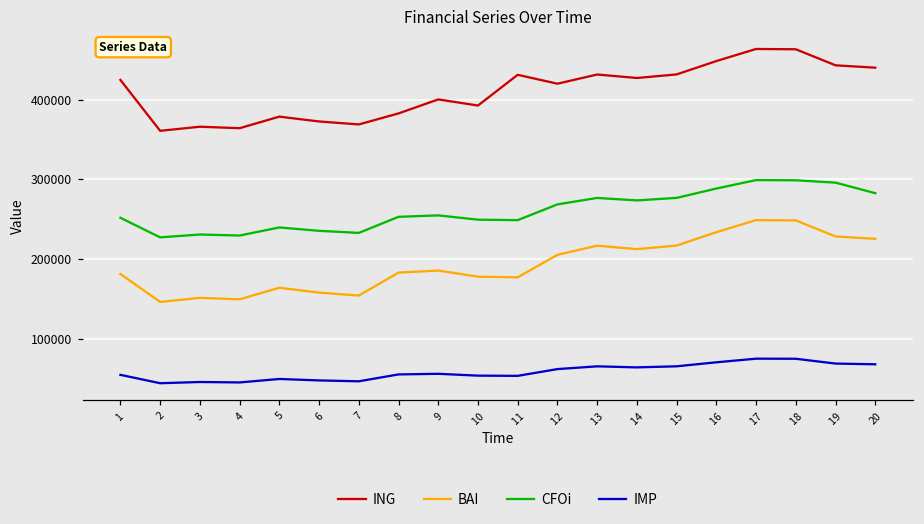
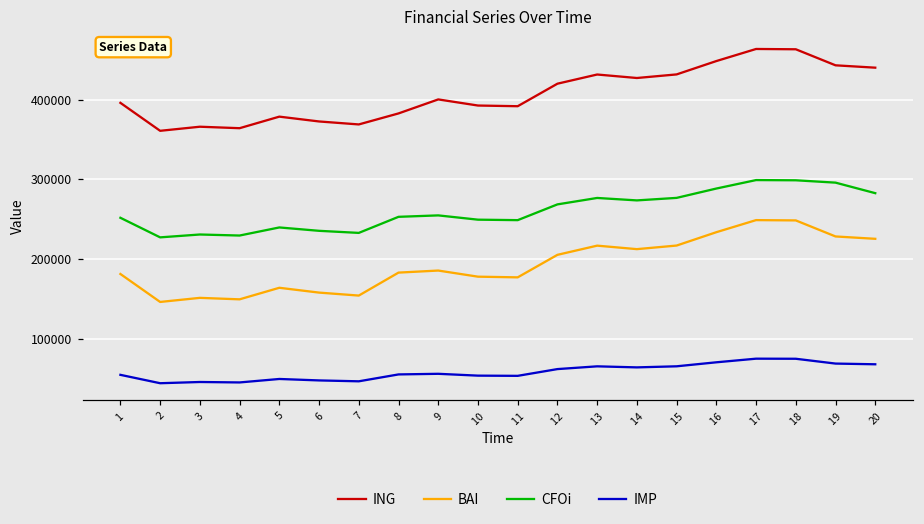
  {
    "ING": {
-     "1": 430000,
+     "1": 400000,
      "2": 360000,
      "3": 370000,
      "4": 360000,
      "5": 380000,
      "6": 370000,
      "7": 370000,
      "8": 380000,
      "9": 400000,
      "10": 390000,
-     "11": 430000,
+     "11": 390000,
      "12": 420000,
      "13": 430000,
      "14": 430000,
      "15": 430000,
      "16": 450000,
      "17": 460000,
      "18": 460000,
      "19": 440000,
      "20": 440000
    },
    "BAI": {
      "1": 180000,
      "2": 150000,
      "3": 150000,
      "4": 150000,
      "5": 160000,
      "6": 160000,
      "7": 150000,
      "8": 180000,
      "9": 190000,
      "10": 180000,
      "11": 180000,
      "12": 210000,
      "13": 220000,
      "14": 210000,
      "15": 220000,
      "16": 230000,
      "17": 250000,
      "18": 250000,
      "19": 230000,
      "20": 230000
    },
    "CFOi": {
      "1": 250000,
      "2": 230000,
      "3": 230000,
      "4": 230000,
      "5": 240000,
      "6": 240000,
      "7": 230000,
      "8": 250000,
      "9": 250000,
      "10": 250000,
      "11": 250000,
      "12": 270000,
      "13": 280000,
      "14": 270000,
      "15": 280000,
      "16": 290000,
      "17": 300000,
      "18": 300000,
      "19": 300000,
      "20": 280000
    },
    "IMP": {
      "1": 50000,
      "2": 40000,
      "3": 50000,
      "4": 40000,
      "5": 50000,
      "6": 50000,
      "7": 50000,
      "8": 50000,
      "9": 60000,
      "10": 50000,
      "11": 50000,
      "12": 60000,
      "13": 70000,
      "14": 60000,
      "15": 70000,
      "16": 70000,
      "17": 70000,
      "18": 70000,
      "19": 70000,
      "20": 70000
    }
  }
